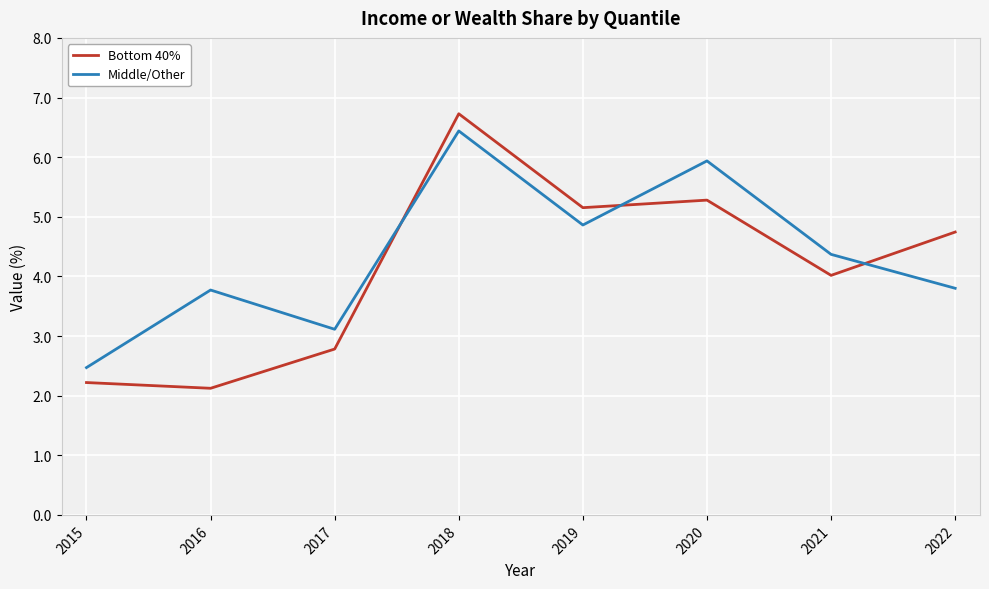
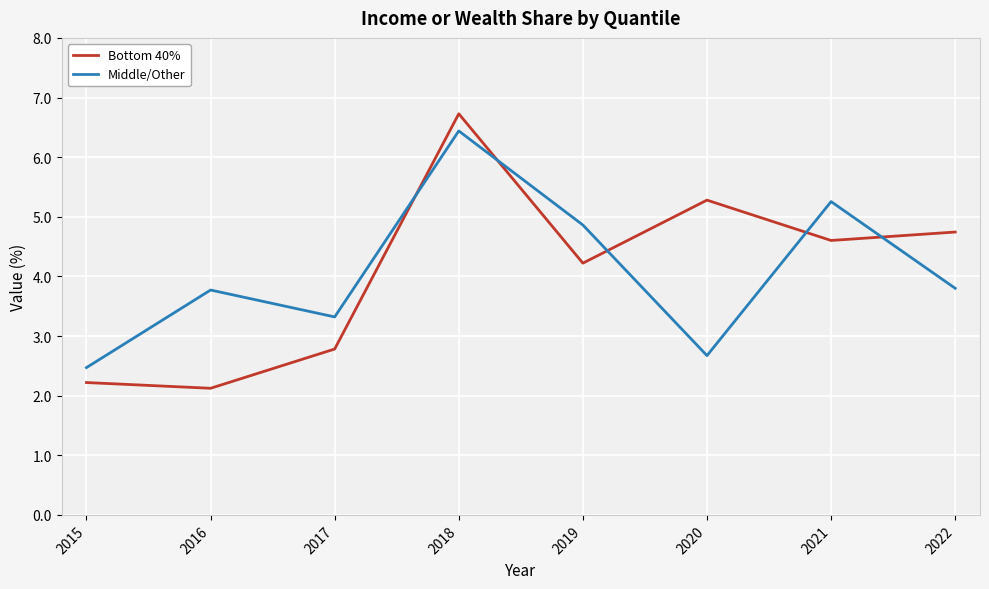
  {
    "Bottom 40%": {
      "2015": 2.2,
      "2016": 2.1,
      "2017": 2.8,
      "2018": 6.7,
-     "2019": 5.2,
+     "2019": 4.2,
      "2020": 5.3,
-     "2021": 4.0,
+     "2021": 4.6,
      "2022": 4.7
    },
    "Middle/Other": {
      "2015": 2.5,
      "2016": 3.8,
-     "2017": 3.1,
+     "2017": 3.3,
      "2018": 6.4,
      "2019": 4.9,
-     "2020": 5.9,
-     "2021": 4.4,
+     "2020": 2.7,
+     "2021": 5.3,
      "2022": 3.8
    }
  }
